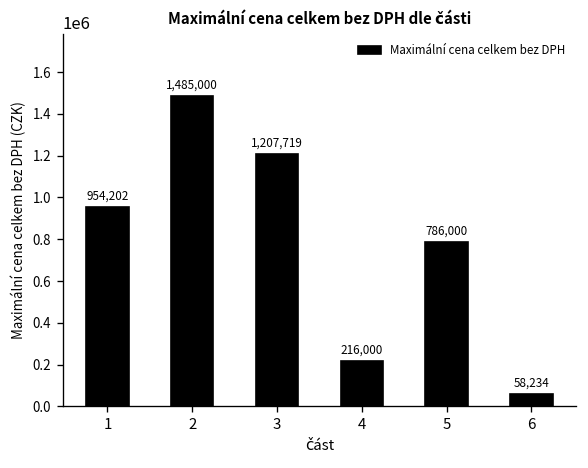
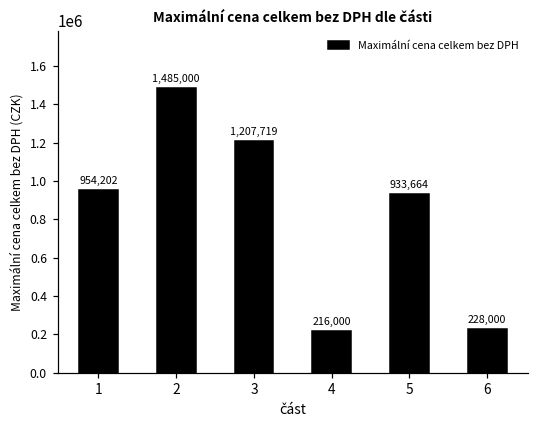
  {
    "1": "954,202",
    "2": "1,485,000",
    "3": "1,207,719",
    "4": "216,000",
-   "5": "786,000",
-   "6": "58,234"
+   "5": "933,664",
+   "6": "228,000"
  }
